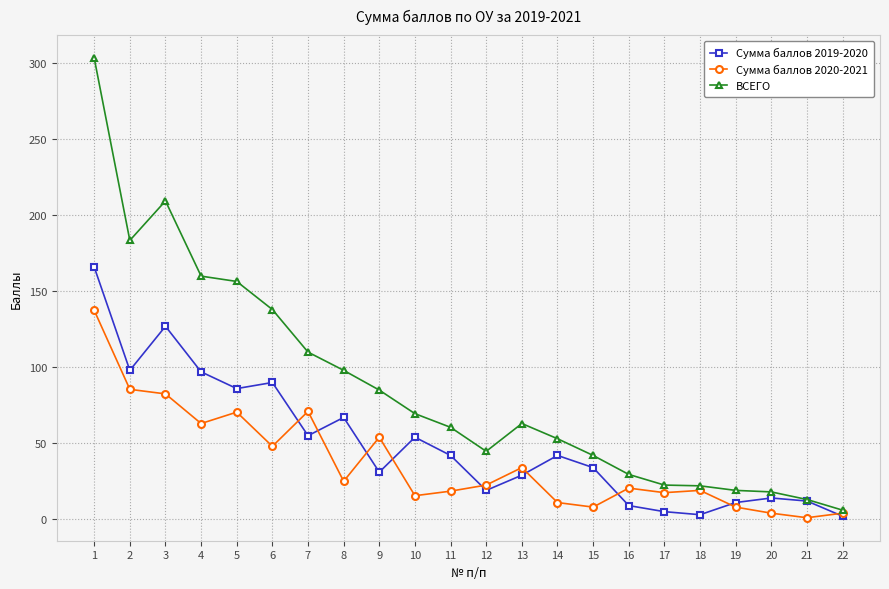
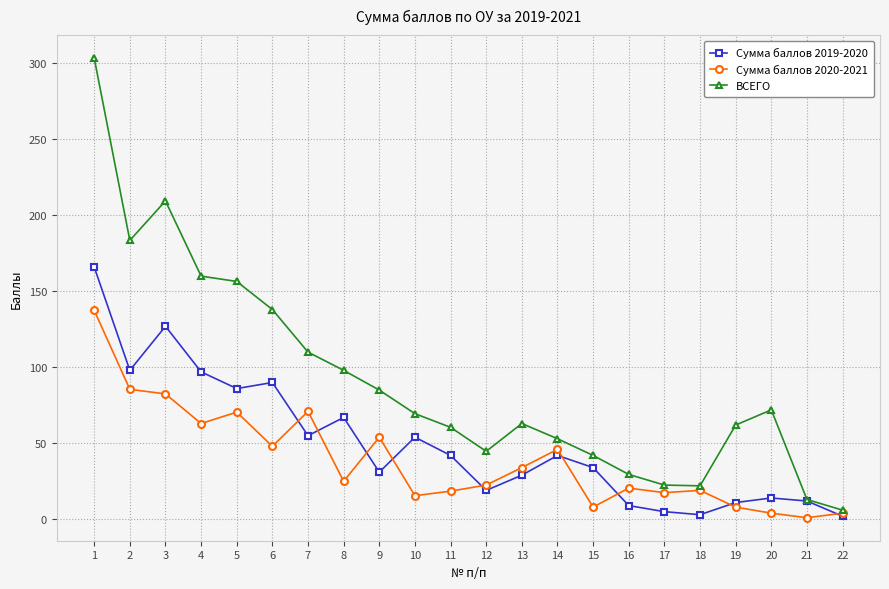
  {
    "Сумма баллов 2019-2020": {
      "1": 166,
      "2": 98,
      "3": 127,
      "4": 97,
      "5": 86,
      "6": 90,
      "7": 55,
      "8": 67,
      "9": 31,
      "10": 54,
      "11": 42,
      "12": 19,
      "13": 29,
      "14": 42,
      "15": 34,
      "16": 9,
      "17": 5,
      "18": 3,
      "19": 11,
      "20": 14,
      "22": 2
    },
    "Сумма баллов 2020-2021": {
      "1": 138,
      "2": 86,
      "3": 83,
      "4": 63,
      "5": 71,
      "6": 48,
      "7": 71,
      "8": 25,
      "9": 54,
      "10": 16,
      "11": 19,
      "12": 23,
      "13": 34,
-     "14": 11,
+     "14": 46,
      "15": 8,
      "16": 21,
      "17": 18,
      "18": 19,
      "19": 8,
      "20": 4,
      "21": 1,
      "22": 4
    },
    "ВСЕГО": {
      "1": 304,
      "2": 184,
      "3": 210,
      "4": 160,
      "5": 157,
      "6": 138,
      "7": 110,
      "8": 98,
      "9": 85,
      "10": 70,
      "11": 61,
      "12": 45,
      "13": 63,
      "14": 53,
      "15": 42,
      "16": 30,
      "17": 23,
      "18": 22,
-     "19": 19,
-     "20": 18,
+     "19": 62,
+     "20": 72,
      "22": 6
    }
  }
